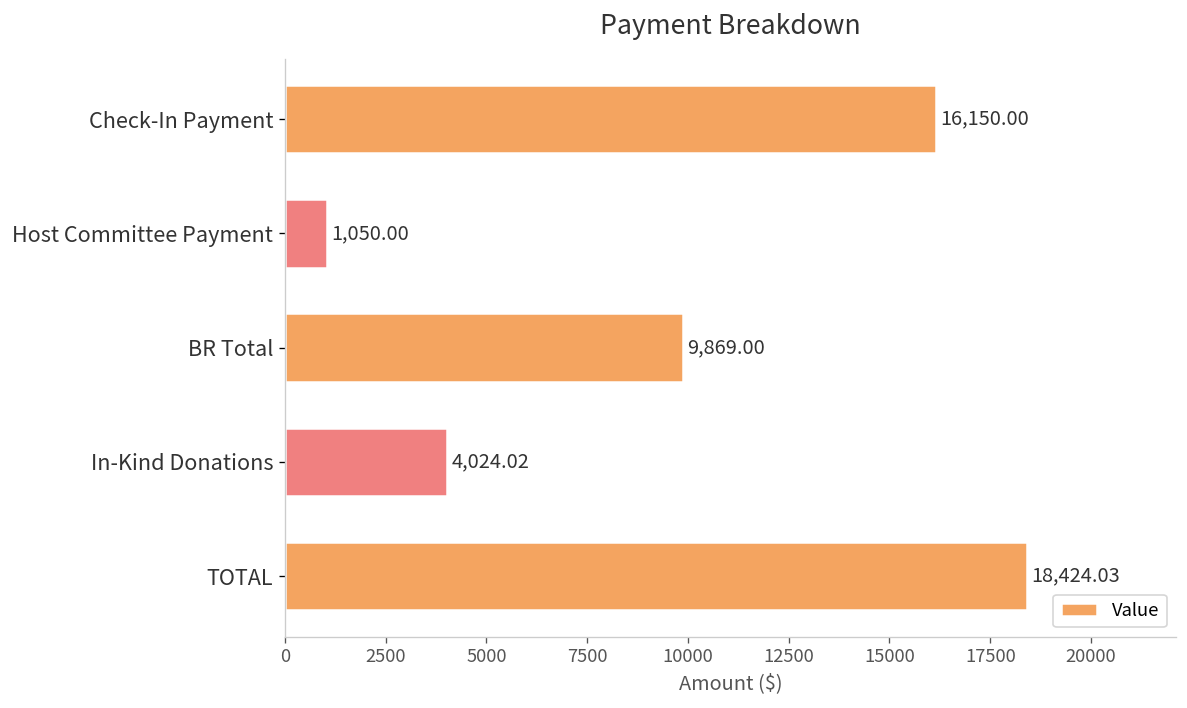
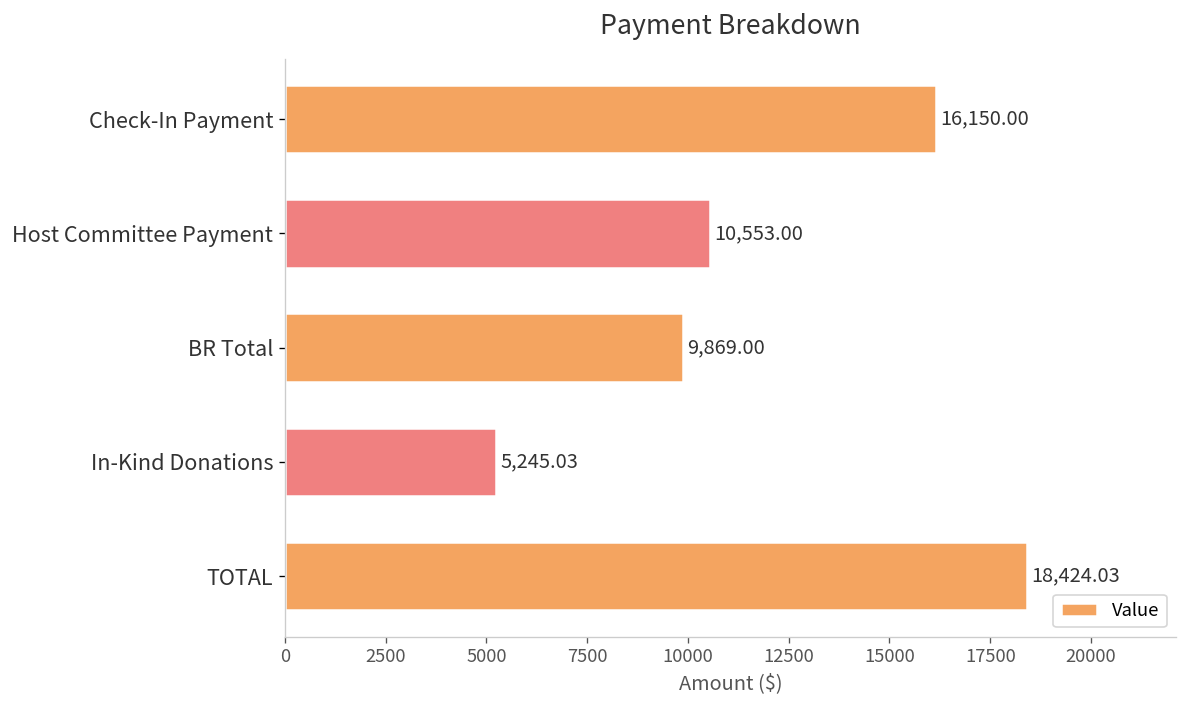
  {
    "Check-In Payment": "16,150.00",
-   "Host Committee Payment": "1,050.00",
+   "Host Committee Payment": "10,553.00",
    "BR Total": "9,869.00",
-   "In-Kind Donations": "4,024.02",
+   "In-Kind Donations": "5,245.03",
    "TOTAL": "18,424.03"
  }
